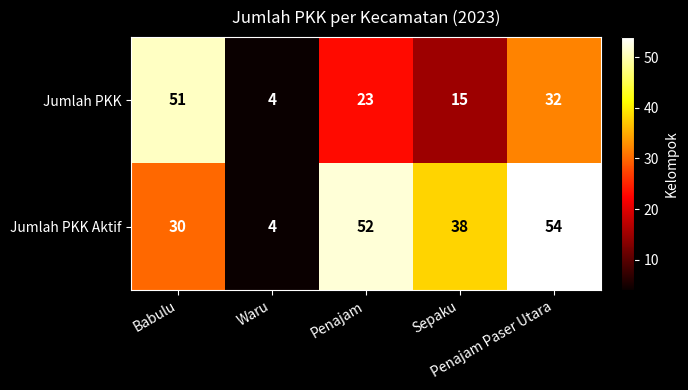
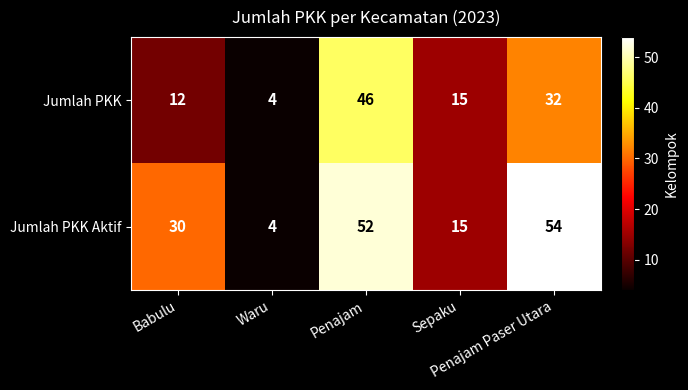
  {
    "Jumlah PKK": {
-     "Babulu": 51,
+     "Babulu": 12,
      "Waru": 4,
-     "Penajam": 23,
+     "Penajam": 46,
      "Sepaku": 15,
      "Penajam Paser Utara": 32
    },
    "Jumlah PKK Aktif": {
      "Babulu": 30,
      "Waru": 4,
      "Penajam": 52,
-     "Sepaku": 38,
+     "Sepaku": 15,
      "Penajam Paser Utara": 54
    }
  }
